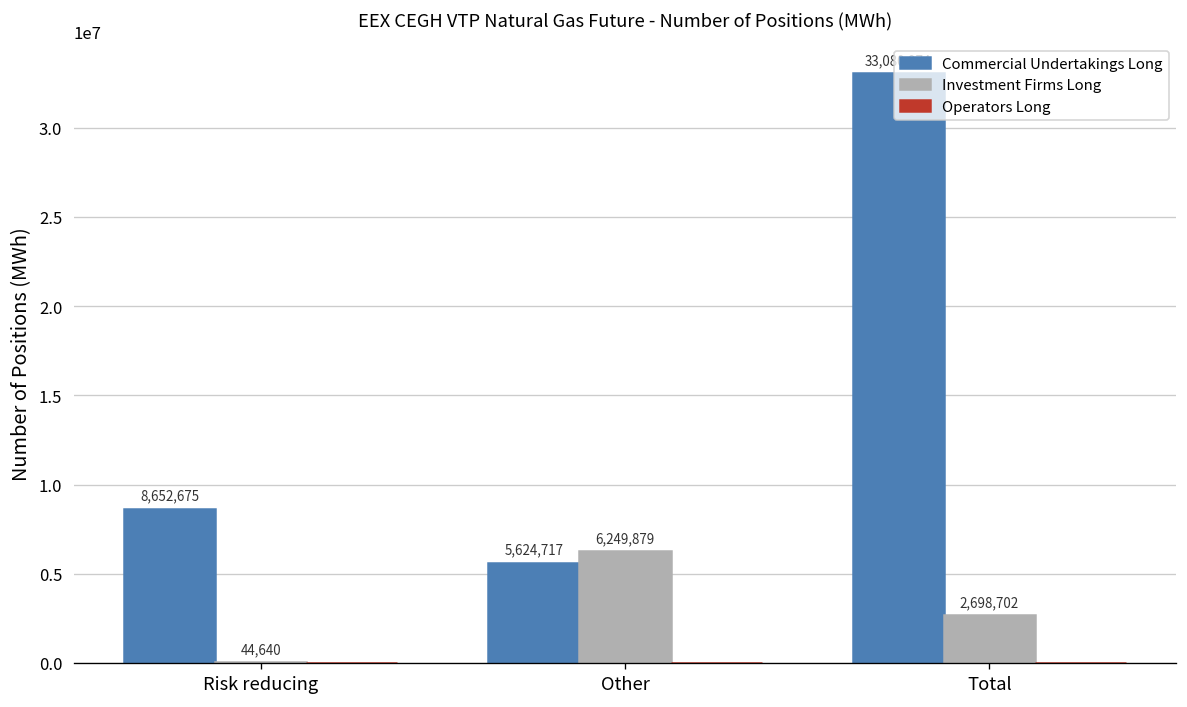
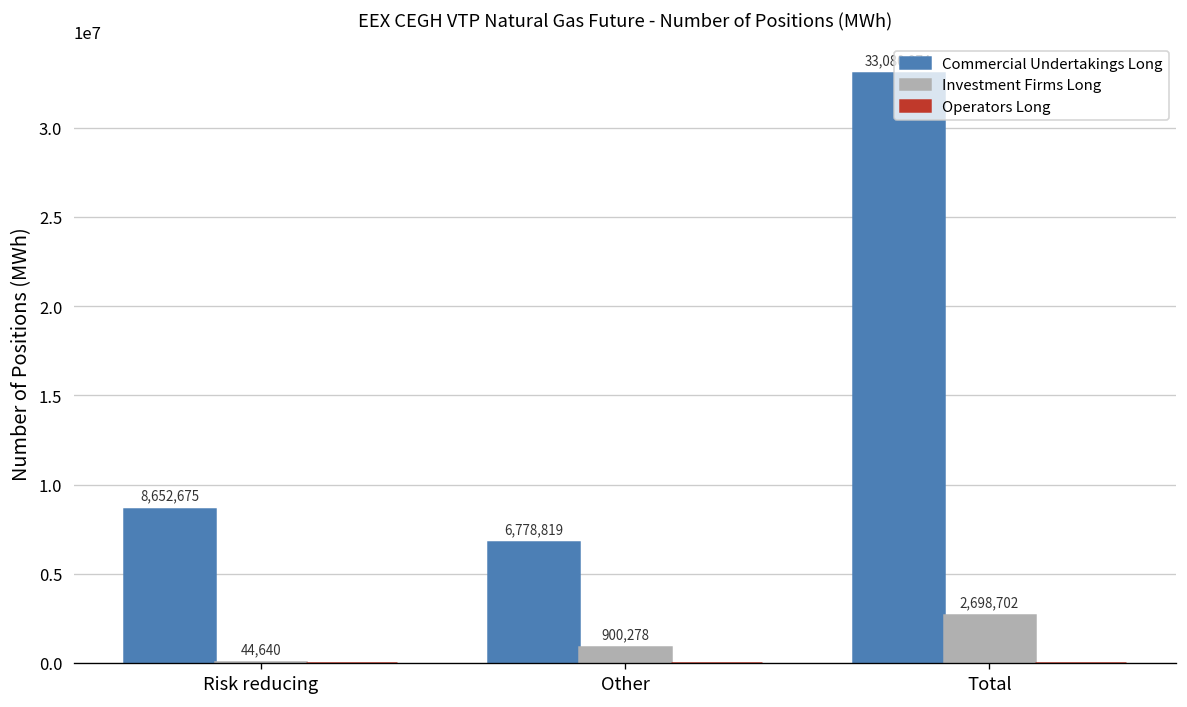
  {
    "Commercial Undertakings Long": {
      "Risk reducing": "8,652,675",
-     "Other": "5,624,717"
+     "Other": "6,778,819"
    },
    "Investment Firms Long": {
      "Risk reducing": "44,640",
-     "Other": "6,249,879",
+     "Other": "900,278",
      "Total": "2,698,702"
    },
    "Operators Long": {
      "Risk reducing": "0",
      "Other": "0",
      "Total": "0"
    }
  }
